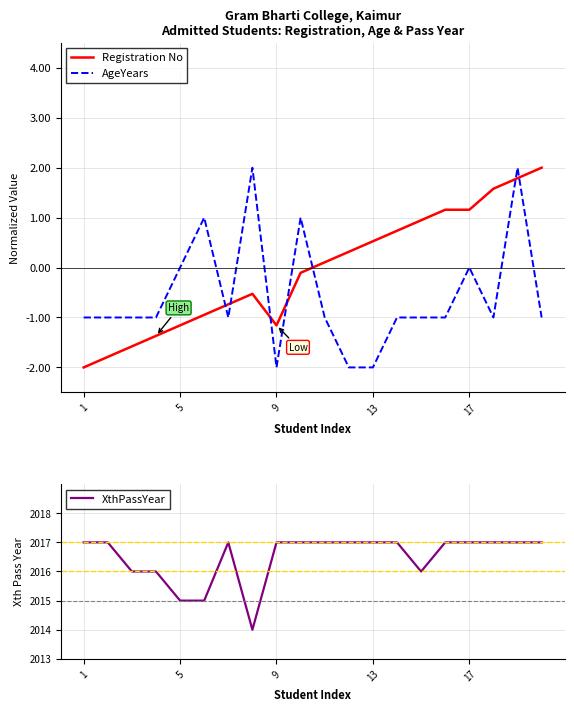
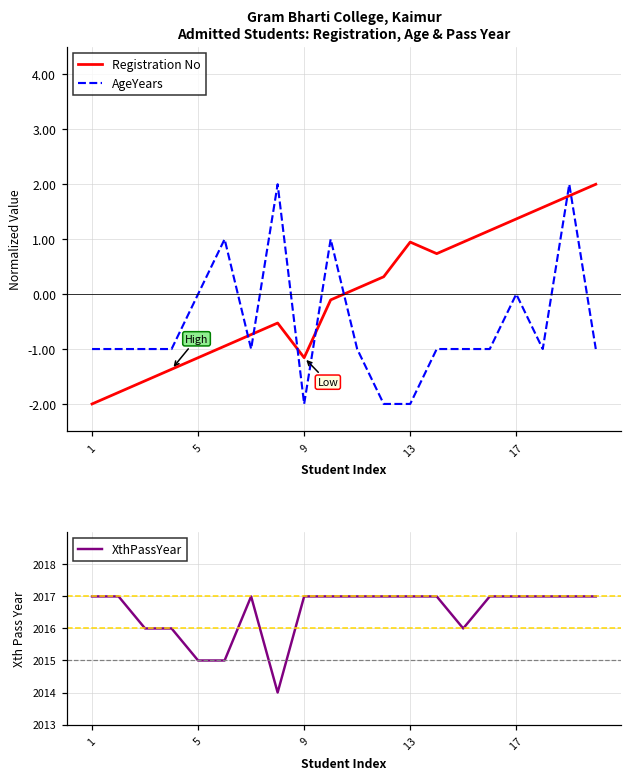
  {
    "Gram Bharti College, Kaimur Admitted Students: Registration, Age & Pass Year": {
      "Registration No": {
        "1": -2.0,
        "5": -1.2,
        "9": -1.2,
-       "13": 0.5,
-       "17": 1.2
+       "13": 0.9,
+       "17": 1.4
      },
      "AgeYears": {
        "1": -1.0,
        "5": 0.0,
        "9": -2.0,
        "13": -2.0,
        "17": 0.0
      }
    }
  }
